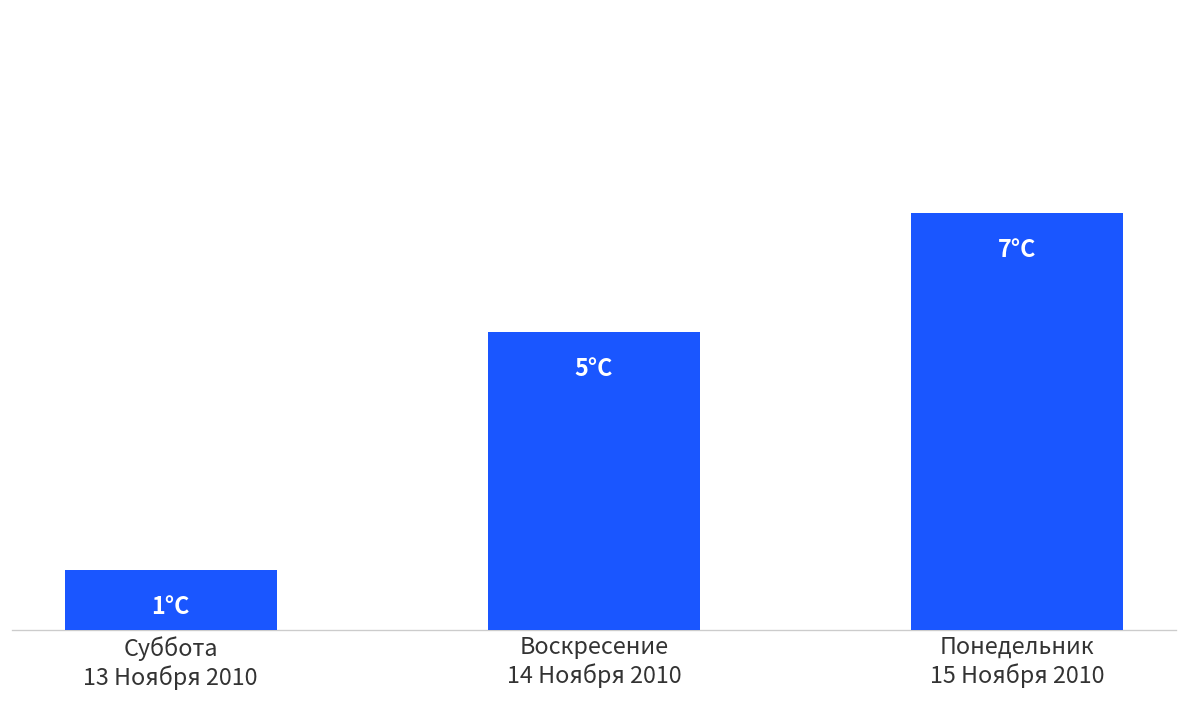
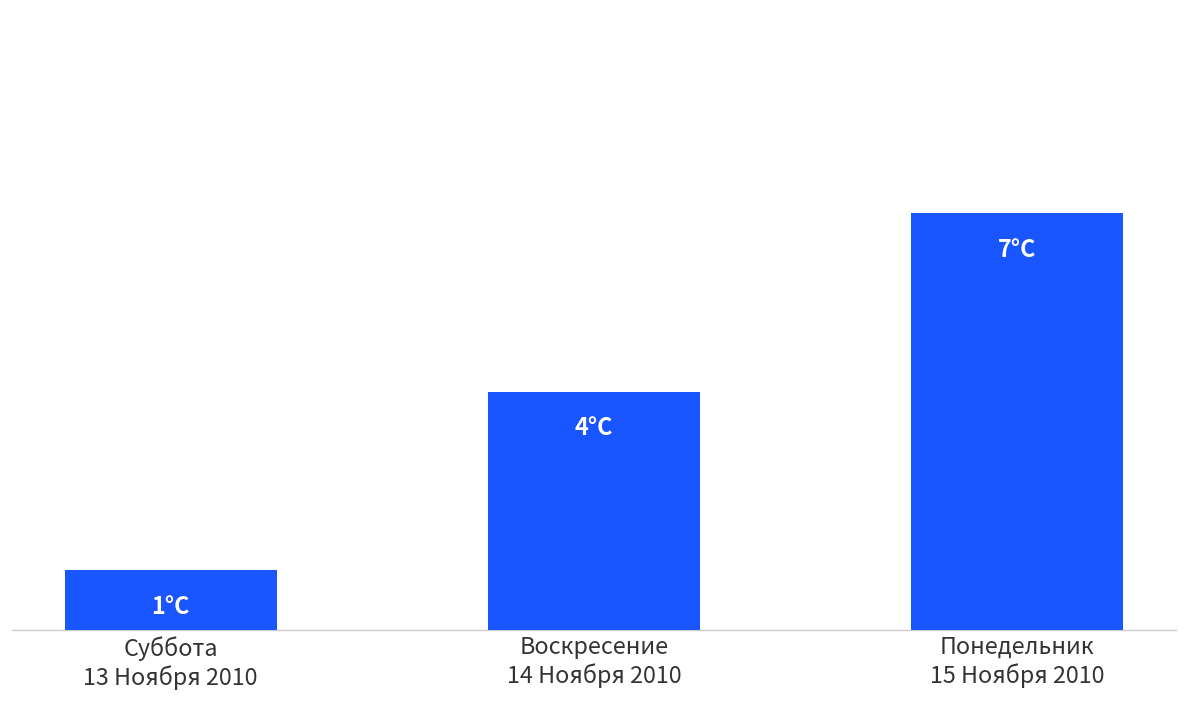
  {
    "Суббота 13 Ноября 2010": "1°C",
-   "Воскресение 14 Ноября 2010": "5°C",
+   "Воскресение 14 Ноября 2010": "4°C",
    "Понедельник 15 Ноября 2010": "7°C"
  }
